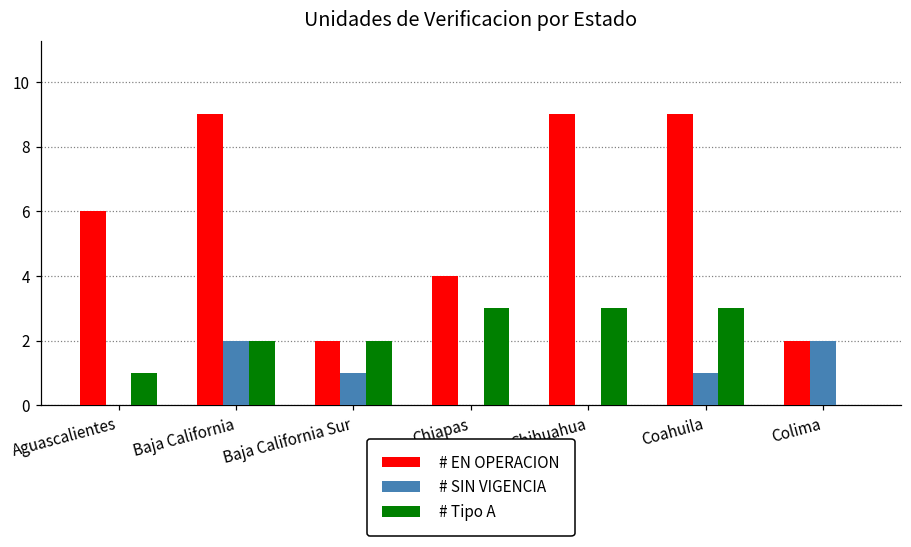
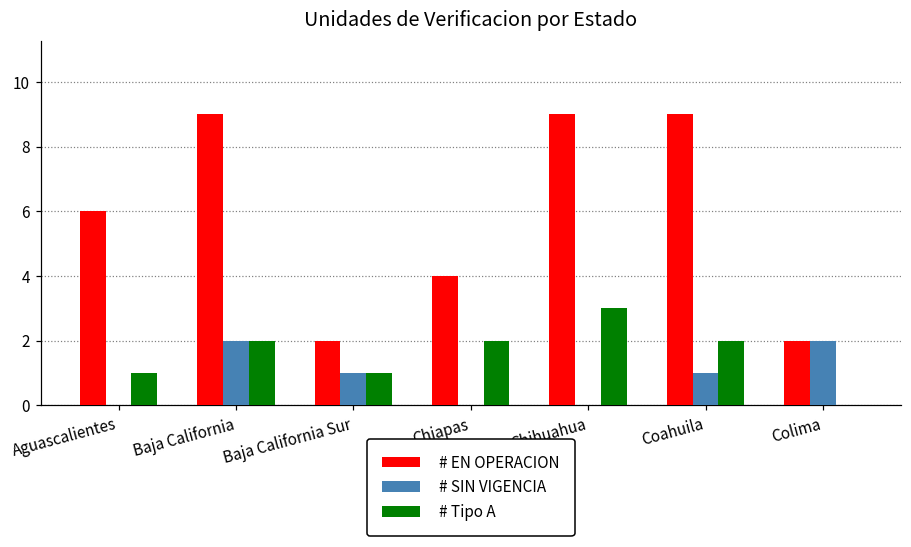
  {
    "# EN OPERACION": {
      "Aguascalientes": 6,
      "Baja California": 9,
      "Baja California Sur": 2,
      "Chiapas": 4,
      "Chihuahua": 9,
      "Coahuila": 9,
      "Colima": 2
    },
    "# SIN VIGENCIA": {
      "Aguascalientes": 0,
      "Baja California": 2,
      "Baja California Sur": 1,
      "Chiapas": 0,
      "Chihuahua": 0,
      "Coahuila": 1,
      "Colima": 2
    },
    "# Tipo A": {
      "Aguascalientes": 1,
      "Baja California": 2,
-     "Baja California Sur": 2,
-     "Chiapas": 3,
+     "Baja California Sur": 1,
+     "Chiapas": 2,
      "Chihuahua": 3,
-     "Coahuila": 3,
+     "Coahuila": 2,
      "Colima": 0
    }
  }
